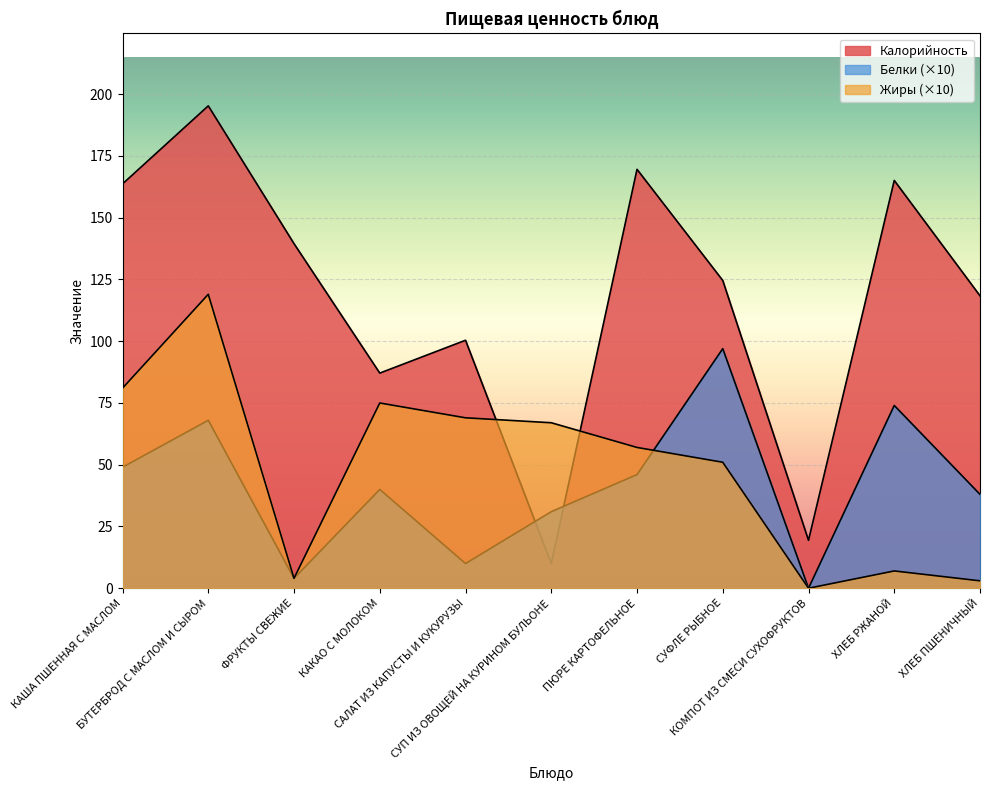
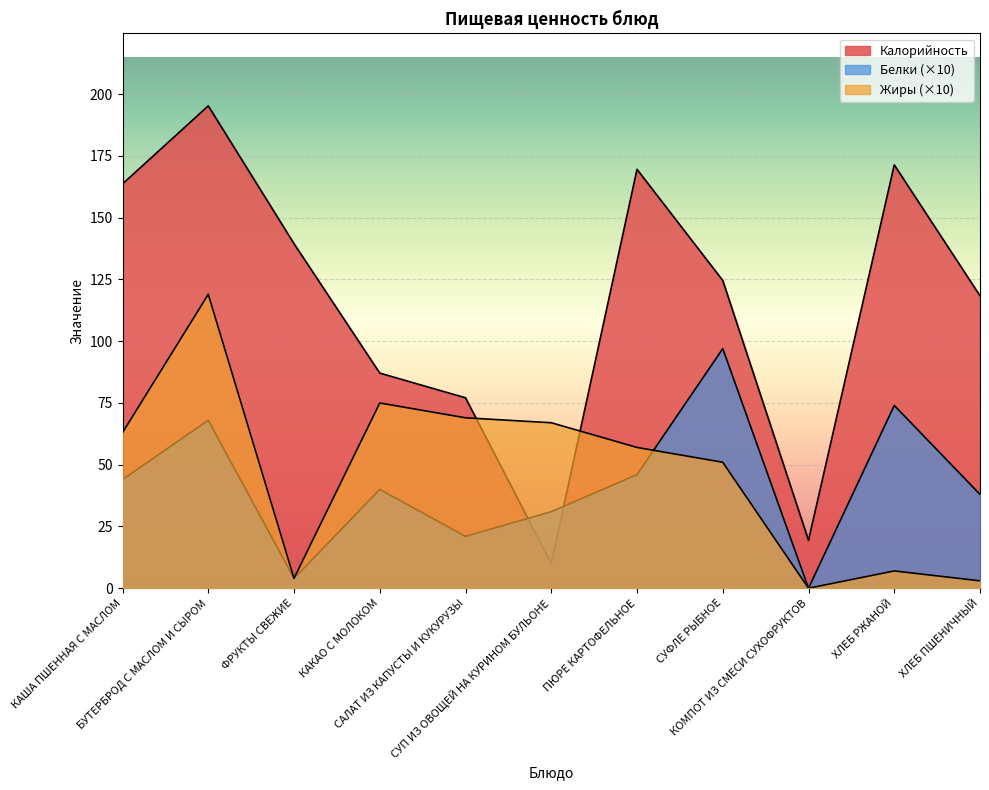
  {
    "Калорийность": {
      "КАША ПШЕННАЯ С МАСЛОМ": 164,
      "БУТЕРБРОД С МАСЛОМ И СЫРОМ": 195,
      "ФРУКТЫ СВЕЖИЕ": 140,
      "КАКАО С МОЛОКОМ": 87,
-     "САЛАТ ИЗ КАПУСТЫ И КУКУРУЗЫ": 100,
+     "САЛАТ ИЗ КАПУСТЫ И КУКУРУЗЫ": 77,
      "СУП ИЗ ОВОЩЕЙ НА КУРИНОМ БУЛЬОНЕ": 10,
      "ПЮРЕ КАРТОФЕЛЬНОЕ": 170,
      "СУФЛЕ РЫБНОЕ": 125,
      "КОМПОТ ИЗ СМЕСИ СУХОФРУКТОВ": 19,
-     "ХЛЕБ РЖАНОЙ": 165,
+     "ХЛЕБ РЖАНОЙ": 171,
      "ХЛЕБ ПШЕНИЧНЫЙ": 118
    },
    "Белки (×10)": {
-     "КАША ПШЕННАЯ С МАСЛОМ": 49,
+     "КАША ПШЕННАЯ С МАСЛОМ": 44,
      "БУТЕРБРОД С МАСЛОМ И СЫРОМ": 68,
      "КАКАО С МОЛОКОМ": 40,
-     "САЛАТ ИЗ КАПУСТЫ И КУКУРУЗЫ": 10,
+     "САЛАТ ИЗ КАПУСТЫ И КУКУРУЗЫ": 21,
      "СУП ИЗ ОВОЩЕЙ НА КУРИНОМ БУЛЬОНЕ": 31,
      "ПЮРЕ КАРТОФЕЛЬНОЕ": 46,
      "СУФЛЕ РЫБНОЕ": 97,
      "ХЛЕБ РЖАНОЙ": 74,
      "ХЛЕБ ПШЕНИЧНЫЙ": 38
    },
    "Жиры (×10)": {
-     "КАША ПШЕННАЯ С МАСЛОМ": 81,
+     "КАША ПШЕННАЯ С МАСЛОМ": 63,
      "БУТЕРБРОД С МАСЛОМ И СЫРОМ": 119,
      "КАКАО С МОЛОКОМ": 75,
      "САЛАТ ИЗ КАПУСТЫ И КУКУРУЗЫ": 69,
      "СУП ИЗ ОВОЩЕЙ НА КУРИНОМ БУЛЬОНЕ": 67,
      "ПЮРЕ КАРТОФЕЛЬНОЕ": 57,
      "СУФЛЕ РЫБНОЕ": 51,
      "ХЛЕБ РЖАНОЙ": 7,
      "ХЛЕБ ПШЕНИЧНЫЙ": 3
    }
  }
